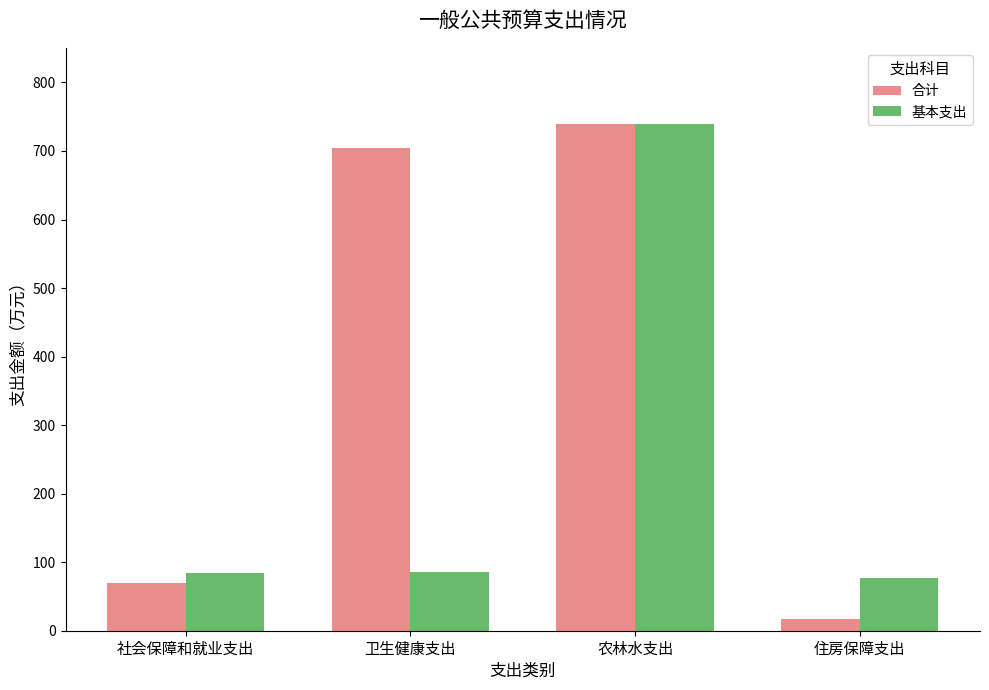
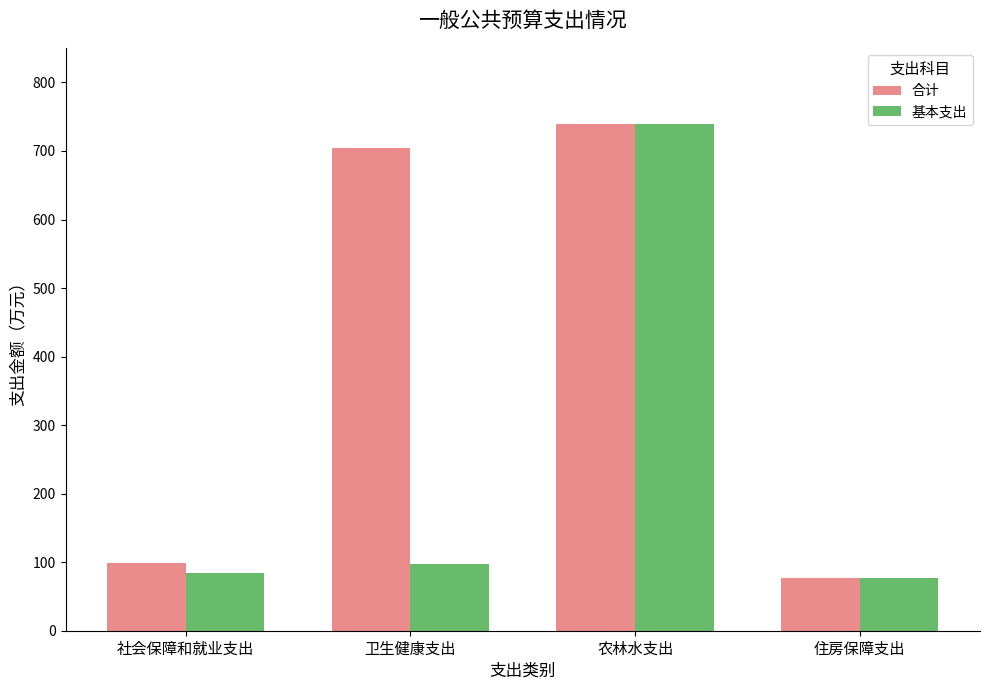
  {
    "合计": {
-     "社会保障和就业支出": 70,
+     "社会保障和就业支出": 100,
      "卫生健康支出": 700,
      "农林水支出": 740,
-     "住房保障支出": 20
+     "住房保障支出": 80
    },
    "基本支出": {
      "社会保障和就业支出": 80,
-     "卫生健康支出": 90,
+     "卫生健康支出": 100,
      "农林水支出": 740,
      "住房保障支出": 80
    }
  }
